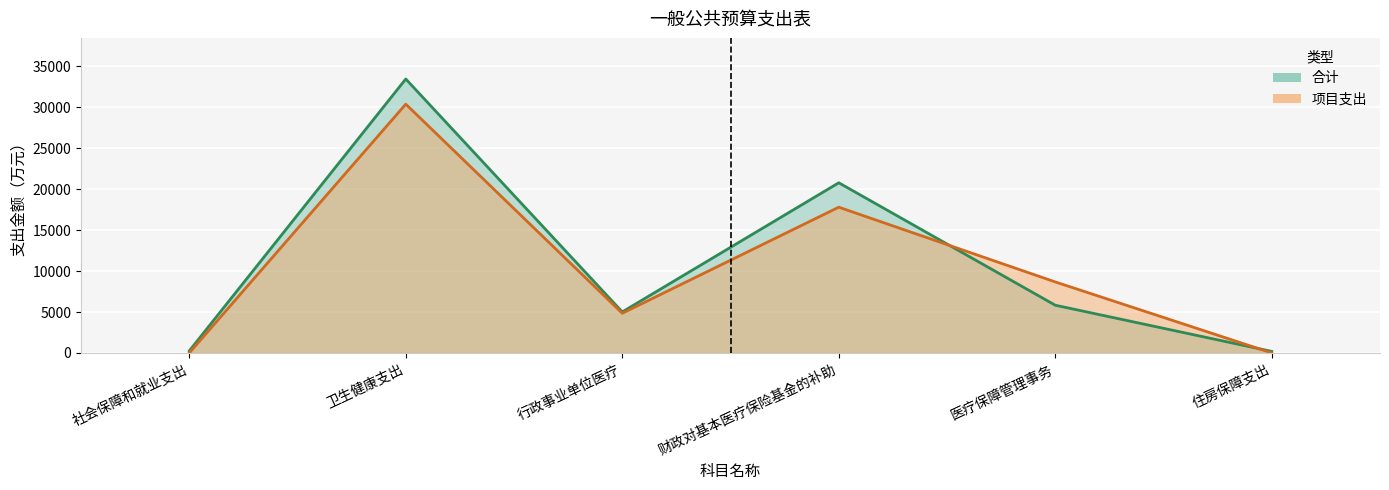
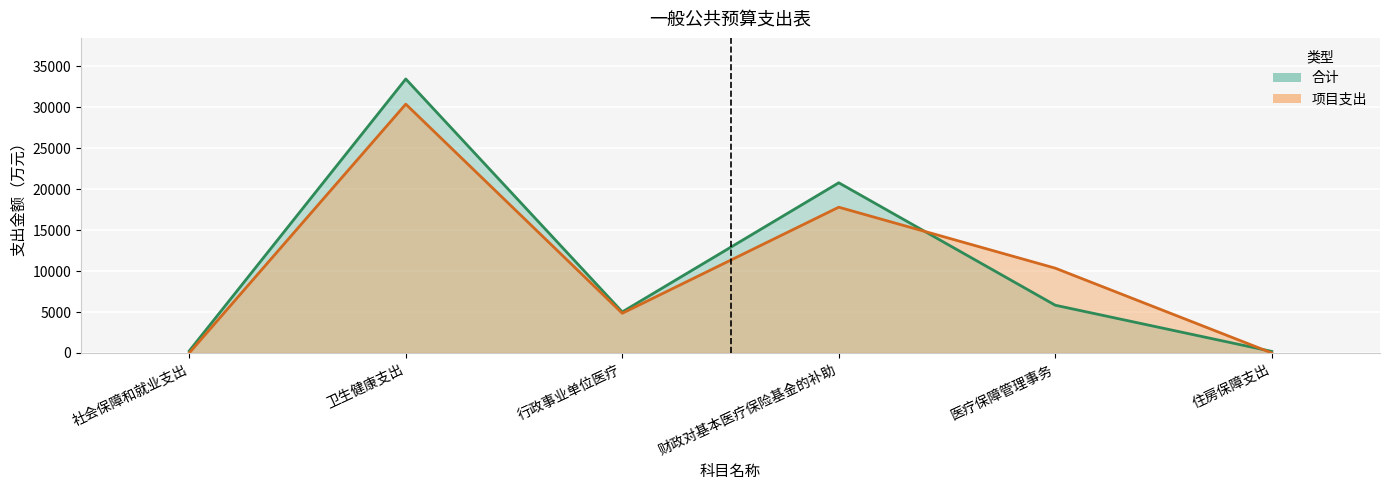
  {
    "合计": {
      "卫生健康支出": 33000,
      "财政对基本医疗保险基金的补助": 21000,
      "医疗保障管理事务": 6000
    },
    "项目支出": {
      "卫生健康支出": 30000,
      "财政对基本医疗保险基金的补助": 18000,
-     "医疗保障管理事务": 9000
+     "医疗保障管理事务": 10000
    }
  }
